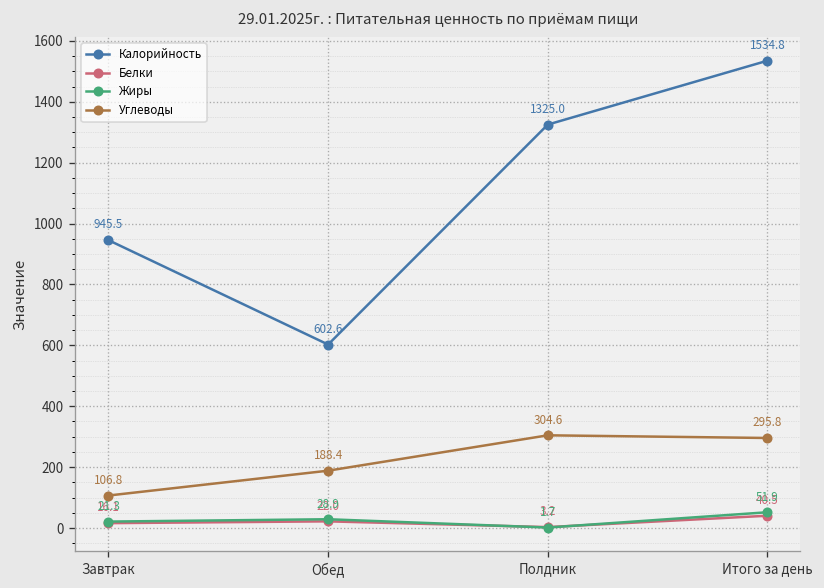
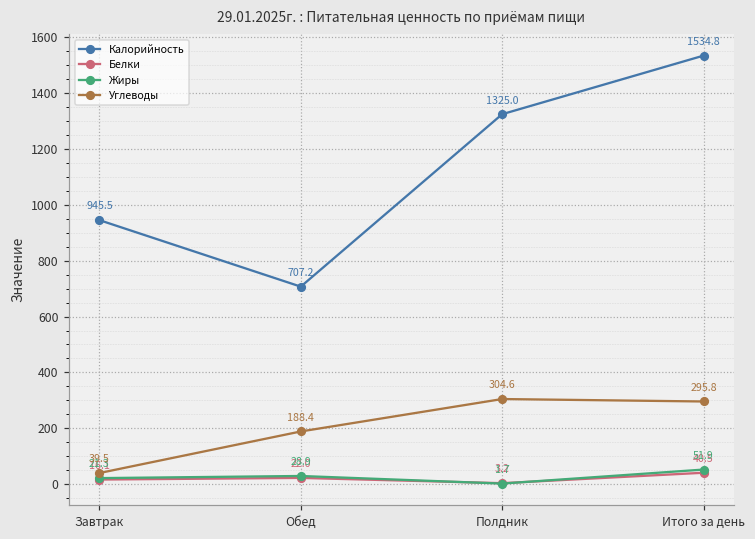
  {
    "Калорийность": {
      "Завтрак": 945.5,
-     "Обед": 602.6,
+     "Обед": 707.2,
      "Полдник": 1325.0,
      "Итого за день": 1534.8
    },
    "Углеводы": {
-     "Завтрак": 106.8,
+     "Завтрак": 39.5,
      "Обед": 188.4,
      "Полдник": 304.6,
      "Итого за день": 295.8
    }
  }
